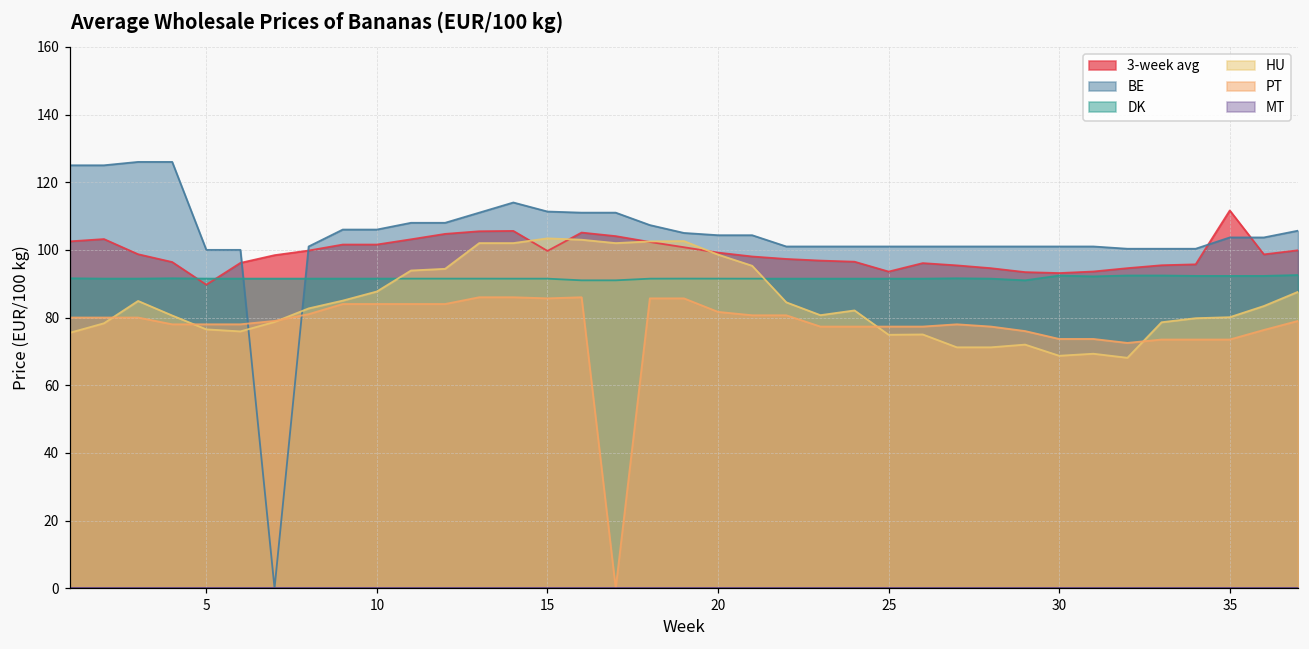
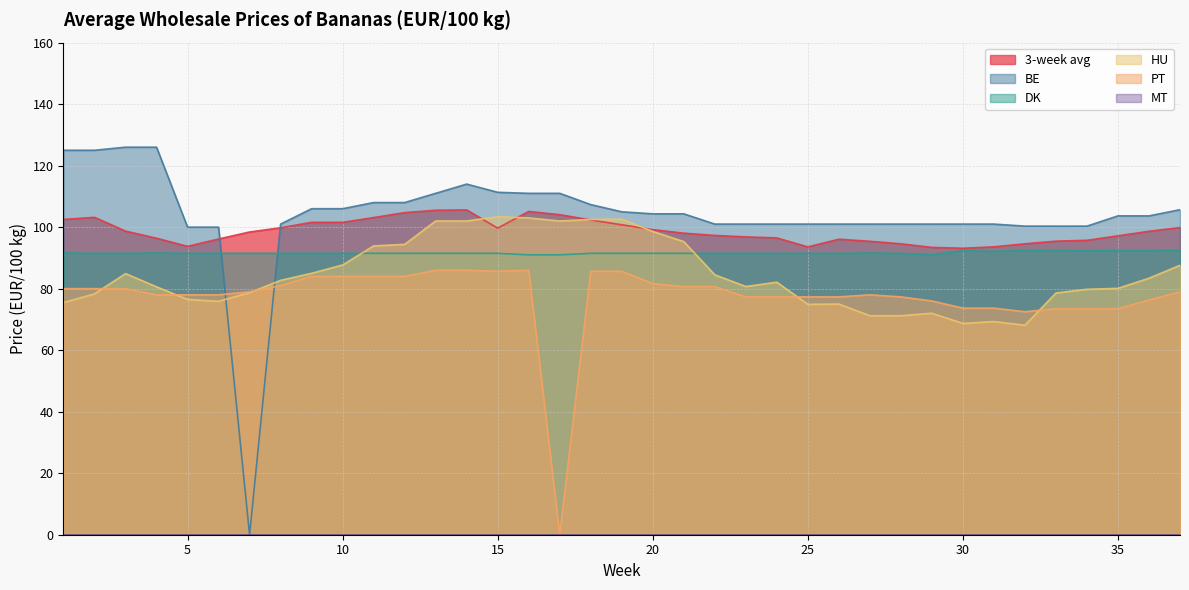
  {
    "3-week avg": {
-     "5": 90,
+     "5": 94,
      "10": 102,
      "15": 100,
      "25": 94,
-     "35": 112
+     "35": 97
    }
  }
